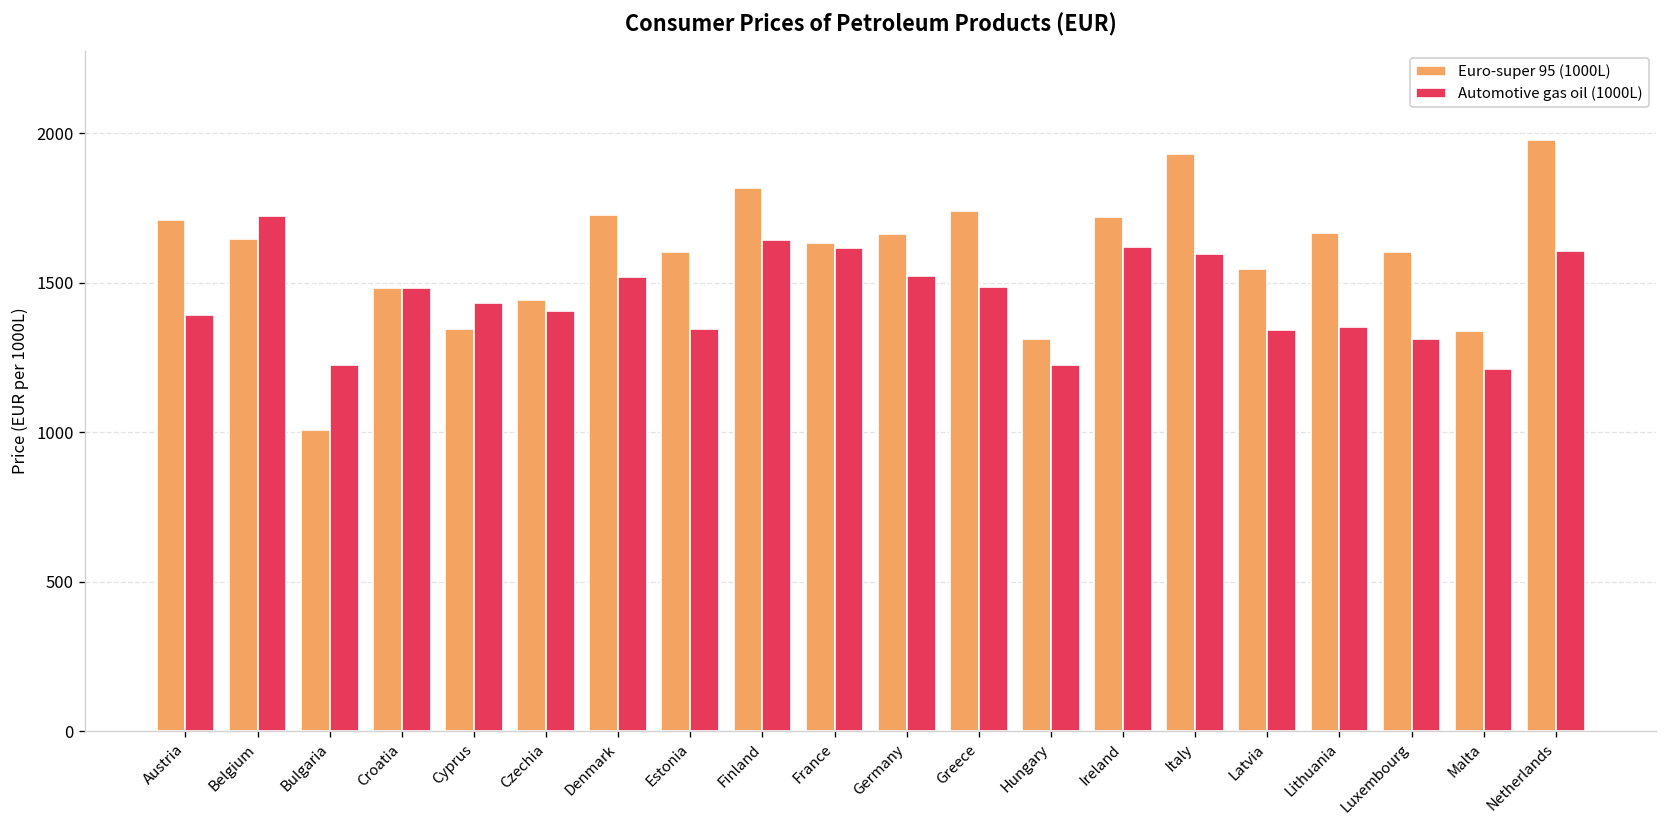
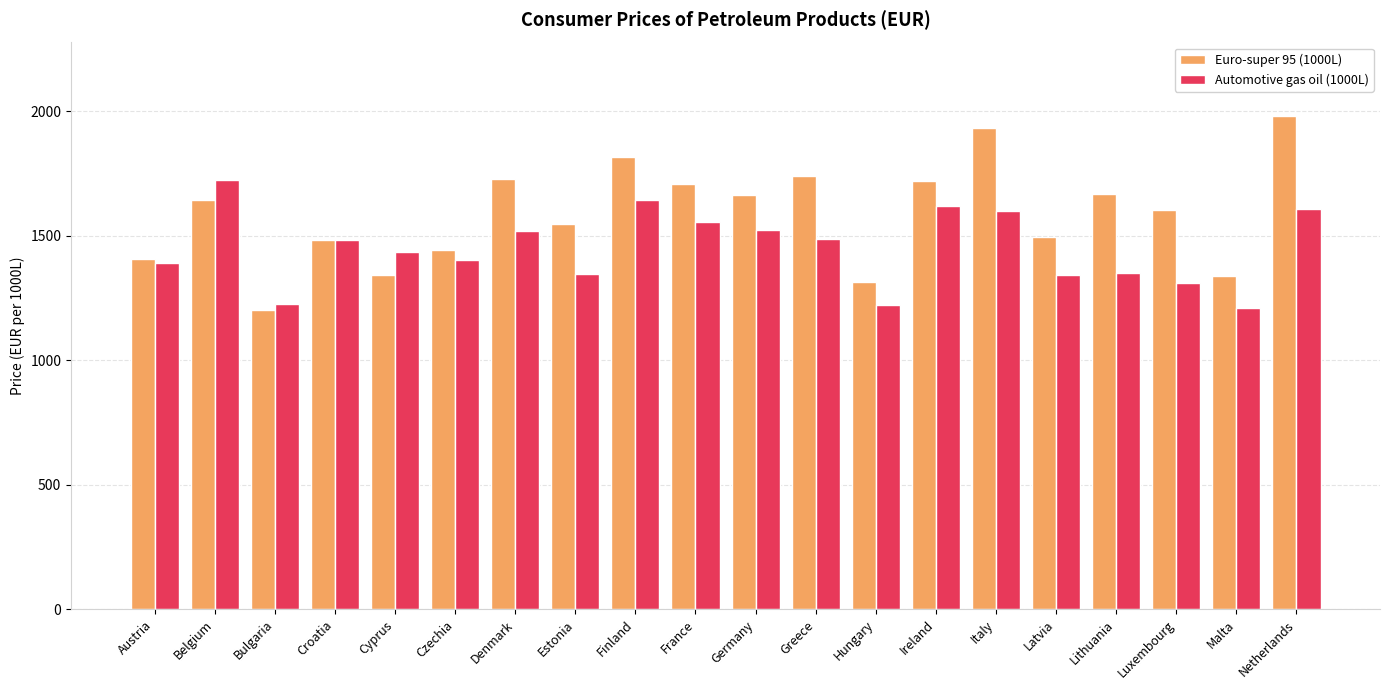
  {
    "Euro-super 95 (1000L)": {
-     "Austria": 1710,
+     "Austria": 1410,
      "Belgium": 1650,
-     "Bulgaria": 1010,
+     "Bulgaria": 1200,
      "Croatia": 1480,
      "Cyprus": 1340,
      "Czechia": 1440,
      "Denmark": 1730,
-     "Estonia": 1600,
+     "Estonia": 1550,
      "Finland": 1820,
-     "France": 1630,
+     "France": 1710,
      "Germany": 1660,
      "Greece": 1740,
      "Hungary": 1310,
      "Ireland": 1720,
      "Italy": 1930,
-     "Latvia": 1550,
+     "Latvia": 1500,
      "Lithuania": 1670,
      "Luxembourg": 1600,
      "Malta": 1340,
      "Netherlands": 1980
    },
    "Automotive gas oil (1000L)": {
      "Austria": 1390,
      "Belgium": 1720,
      "Bulgaria": 1230,
      "Croatia": 1480,
      "Cyprus": 1430,
      "Czechia": 1400,
      "Denmark": 1520,
      "Estonia": 1350,
      "Finland": 1640,
-     "France": 1620,
+     "France": 1550,
      "Germany": 1520,
      "Greece": 1490,
      "Hungary": 1220,
      "Ireland": 1620,
      "Italy": 1600,
      "Latvia": 1340,
      "Lithuania": 1350,
      "Luxembourg": 1310,
      "Malta": 1210,
      "Netherlands": 1610
    }
  }
